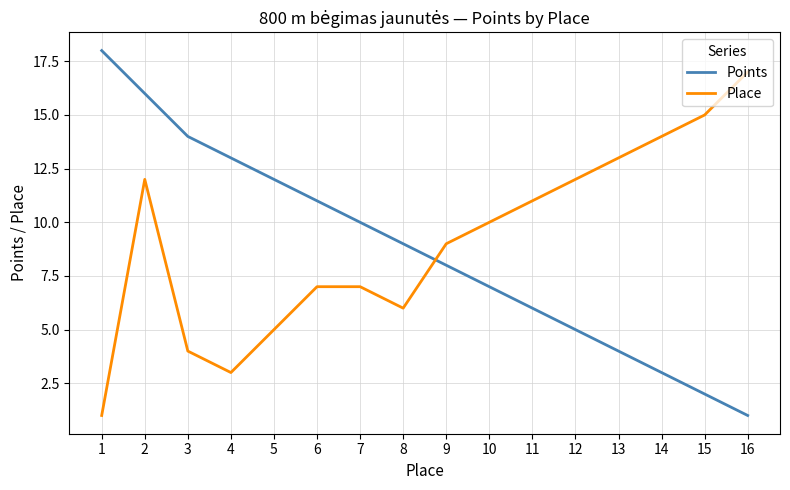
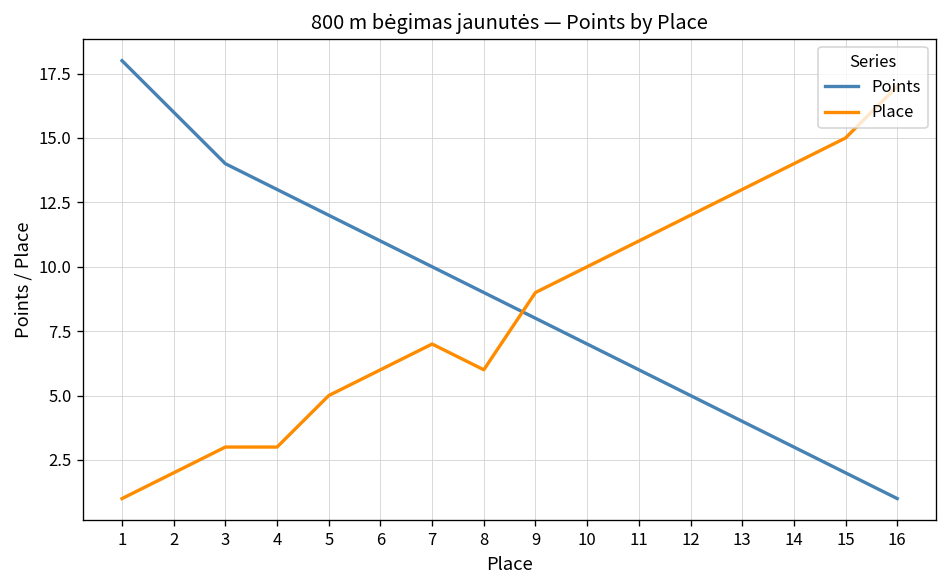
  {
    "Points": {
      "1": 18,
      "2": 16,
      "3": 14,
      "4": 13,
      "5": 12,
      "6": 11,
      "7": 10,
      "8": 9,
      "9": 8,
      "10": 7,
      "11": 6,
      "12": 5,
      "13": 4,
      "14": 3,
      "15": 2,
      "16": 1
    },
    "Place": {
      "1": 1,
-     "2": 12,
-     "3": 4,
+     "2": 2,
+     "3": 3,
      "4": 3,
      "5": 5,
-     "6": 7,
+     "6": 6,
      "7": 7,
      "8": 6,
      "9": 9,
      "10": 10,
      "11": 11,
      "12": 12,
      "13": 13,
      "14": 14,
      "15": 15
    }
  }
